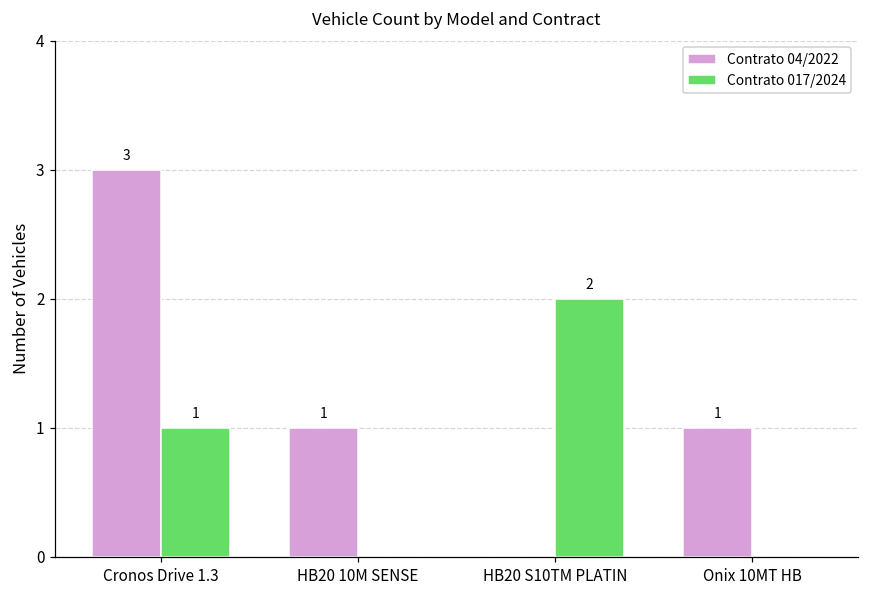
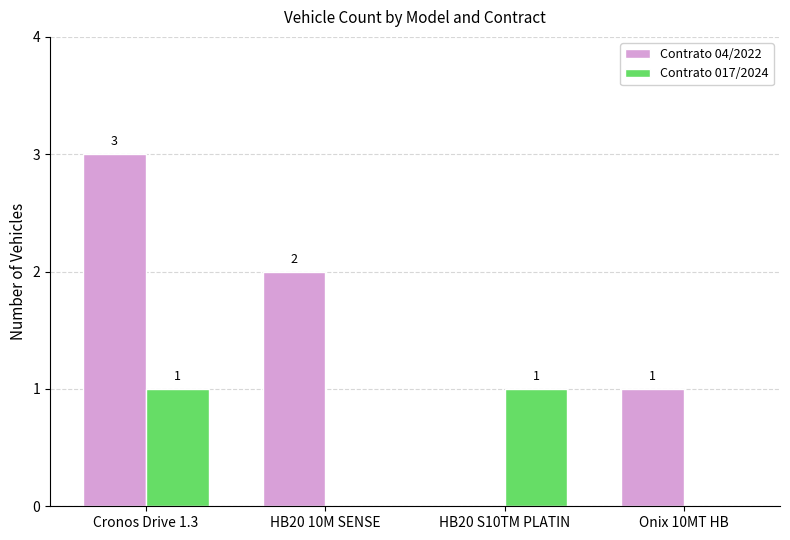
  {
    "Contrato 04/2022": {
      "Cronos Drive 1.3": 3,
-     "HB20 10M SENSE": 1,
+     "HB20 10M SENSE": 2,
      "Onix 10MT HB": 1
    },
    "Contrato 017/2024": {
      "Cronos Drive 1.3": 1,
-     "HB20 S10TM PLATIN": 2
+     "HB20 S10TM PLATIN": 1
    }
  }
